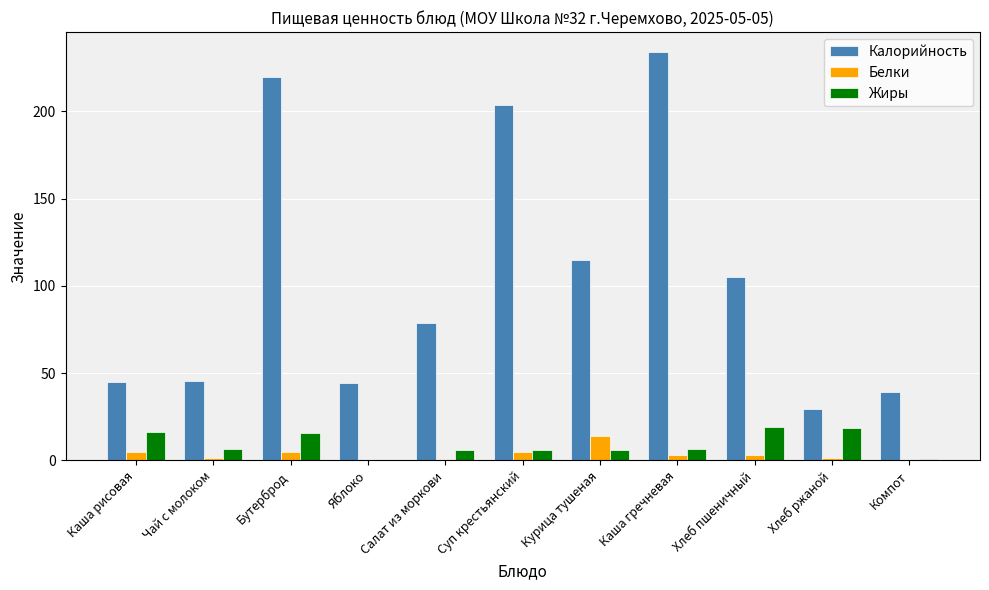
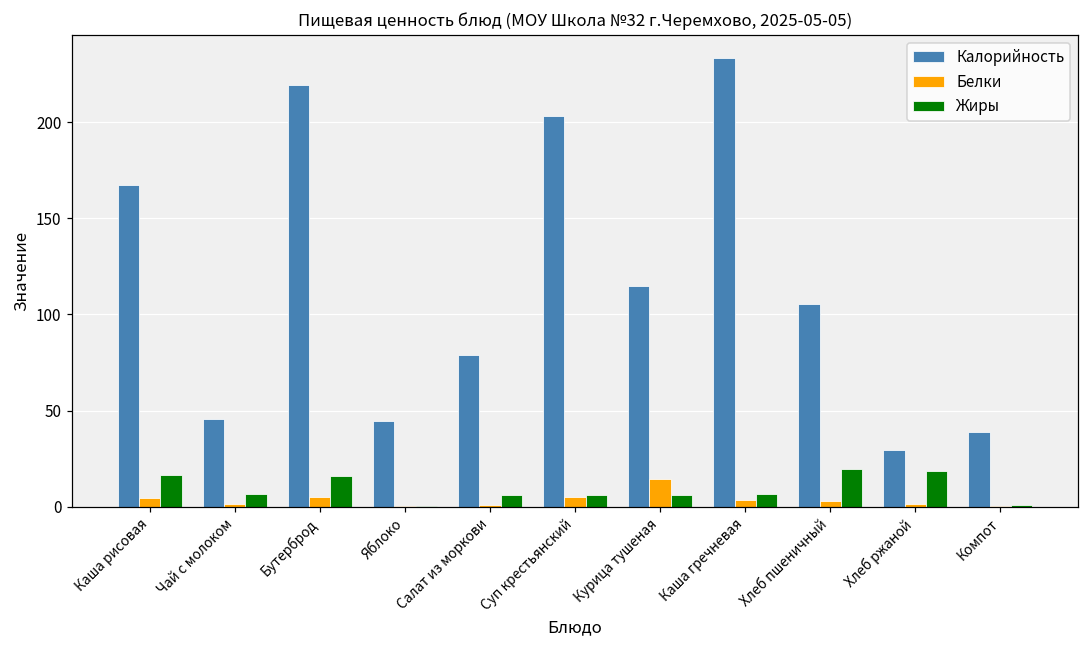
  {
    "Калорийность": {
-     "Каша рисовая": 45,
+     "Каша рисовая": 167,
      "Чай с молоком": 46,
      "Бутерброд": 220,
      "Яблоко": 44,
      "Салат из моркови": 79,
      "Суп крестьянский": 203,
      "Курица тушеная": 115,
      "Каша гречневая": 234,
      "Хлеб пшеничный": 105,
      "Хлеб ржаной": 30,
      "Компот": 39
    },
    "Белки": {
      "Каша рисовая": 5,
      "Бутерброд": 5,
      "Суп крестьянский": 5,
      "Курица тушеная": 14,
      "Каша гречневая": 3,
      "Хлеб пшеничный": 3
    },
    "Жиры": {
      "Каша рисовая": 17,
      "Чай с молоком": 6,
      "Бутерброд": 16,
      "Салат из моркови": 6,
      "Суп крестьянский": 6,
      "Курица тушеная": 6,
      "Каша гречневая": 6,
      "Хлеб пшеничный": 19,
      "Хлеб ржаной": 18
    }
  }
